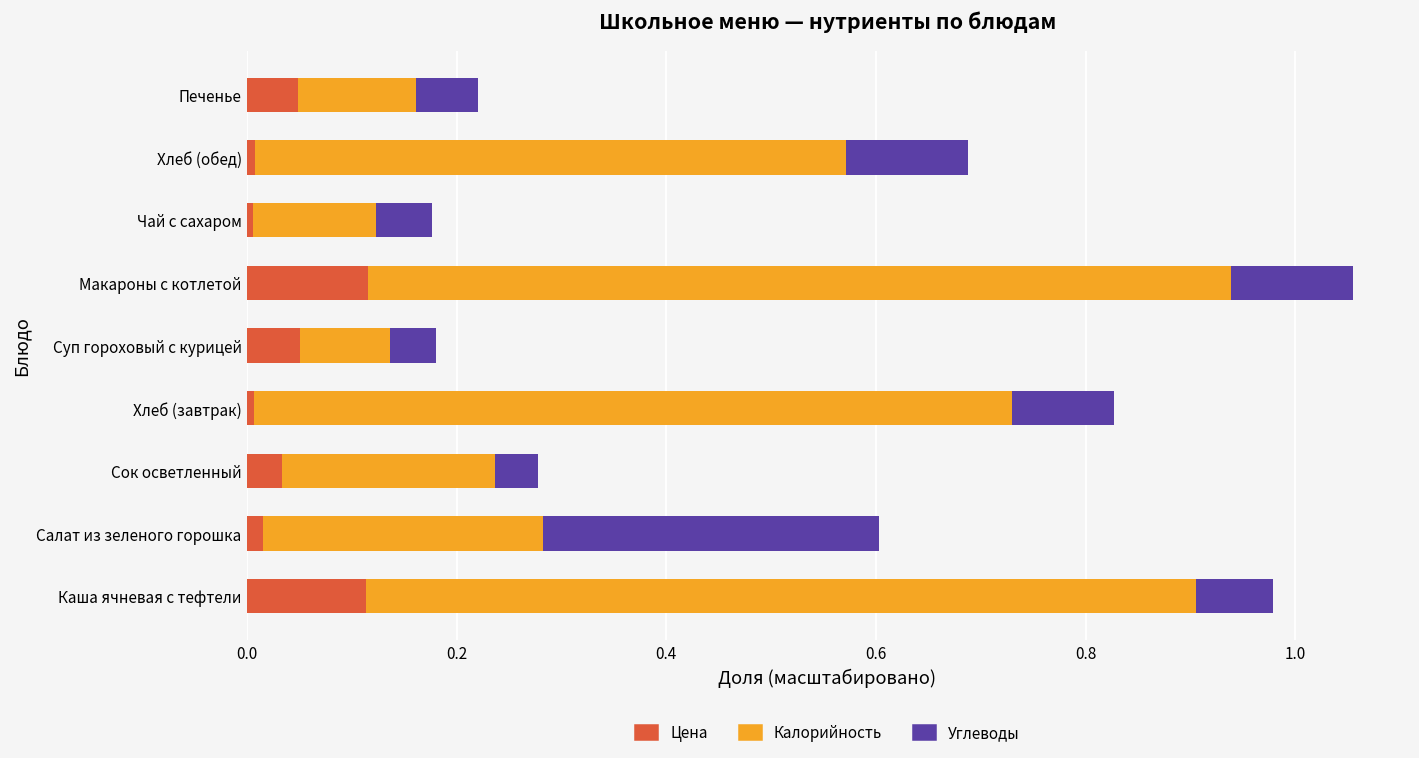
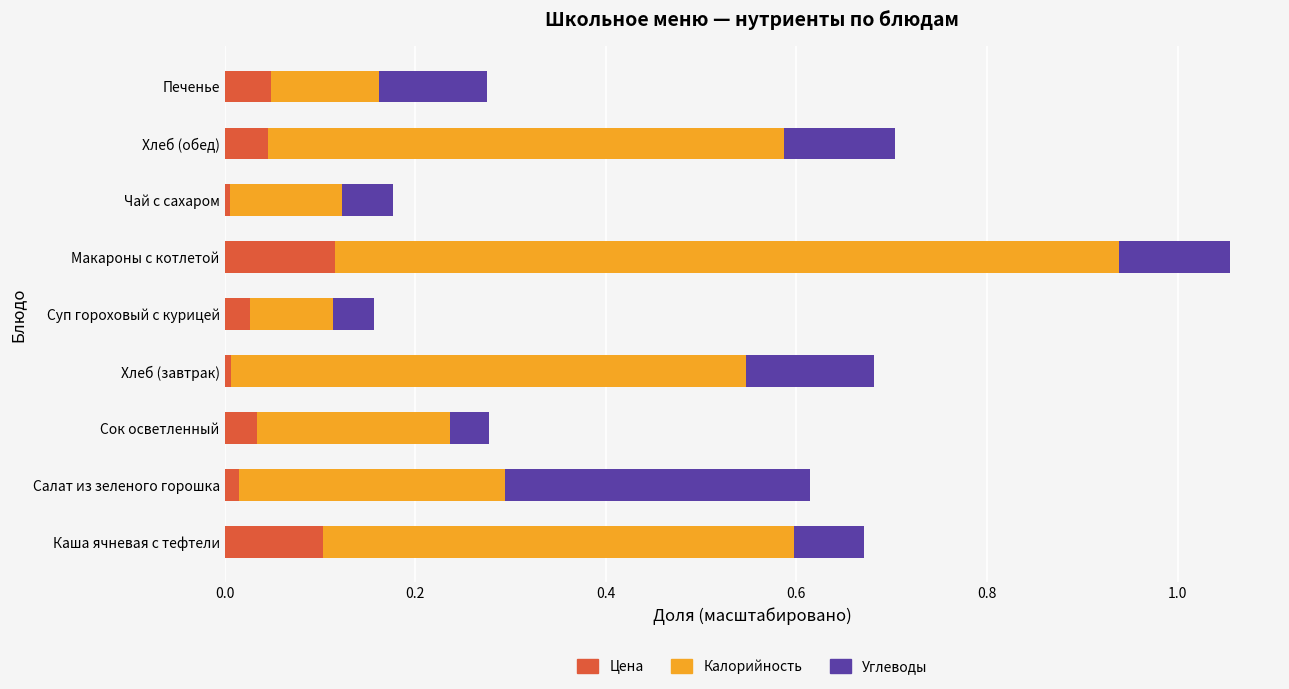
  {
    "Цена": {
      "Печенье": 0.05,
-     "Хлеб (обед)": 0.01,
+     "Хлеб (обед)": 0.05,
      "Чай с сахаром": 0.01,
      "Макароны с котлетой": 0.12,
-     "Суп гороховый с курицей": 0.05,
+     "Суп гороховый с курицей": 0.03,
      "Хлеб (завтрак)": 0.01,
      "Сок осветленный": 0.03,
      "Салат из зеленого горошка": 0.02,
-     "Каша ячневая с тефтели": 0.11
+     "Каша ячневая с тефтели": 0.10
    },
    "Калорийность": {
      "Печенье": 0.11,
-     "Хлеб (обед)": 0.56,
+     "Хлеб (обед)": 0.54,
      "Чай с сахаром": 0.12,
      "Макароны с котлетой": 0.82,
      "Суп гороховый с курицей": 0.09,
-     "Хлеб (завтрак)": 0.72,
+     "Хлеб (завтрак)": 0.54,
      "Сок осветленный": 0.20,
-     "Салат из зеленого горошка": 0.27,
-     "Каша ячневая с тефтели": 0.79
+     "Салат из зеленого горошка": 0.28,
+     "Каша ячневая с тефтели": 0.49
    },
    "Углеводы": {
-     "Печенье": 0.06,
+     "Печенье": 0.11,
      "Хлеб (обед)": 0.12,
      "Чай с сахаром": 0.05,
      "Макароны с котлетой": 0.12,
      "Суп гороховый с курицей": 0.04,
-     "Хлеб (завтрак)": 0.10,
+     "Хлеб (завтрак)": 0.13,
      "Сок осветленный": 0.04,
      "Салат из зеленого горошка": 0.32,
      "Каша ячневая с тефтели": 0.07
    }
  }
